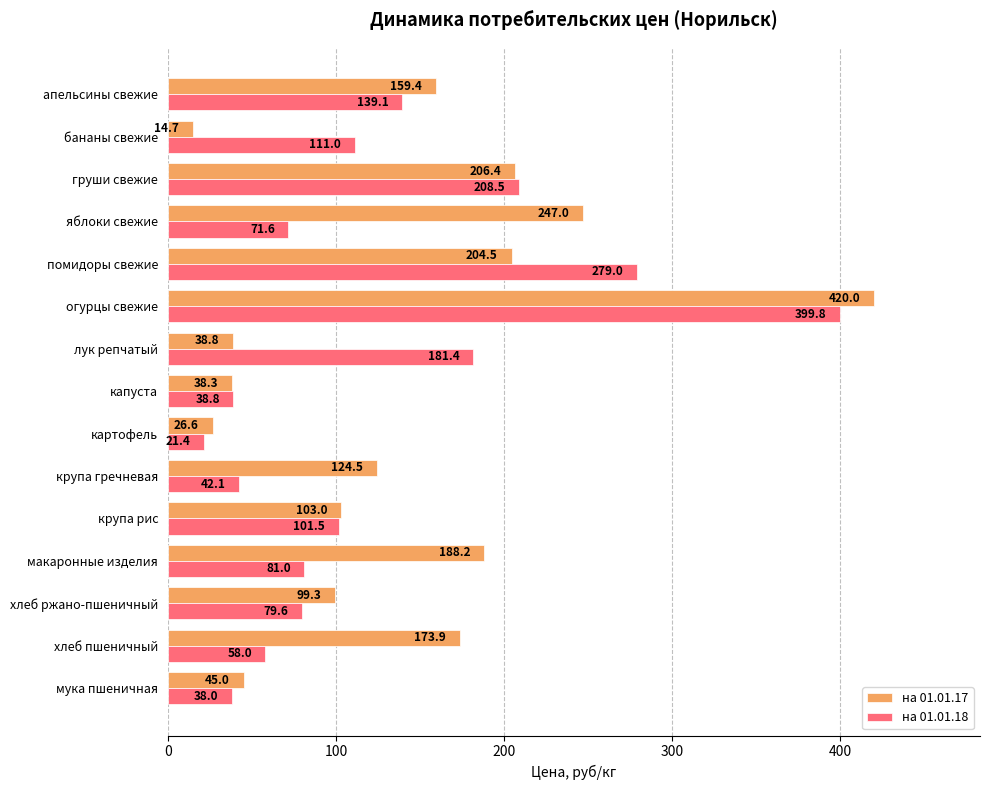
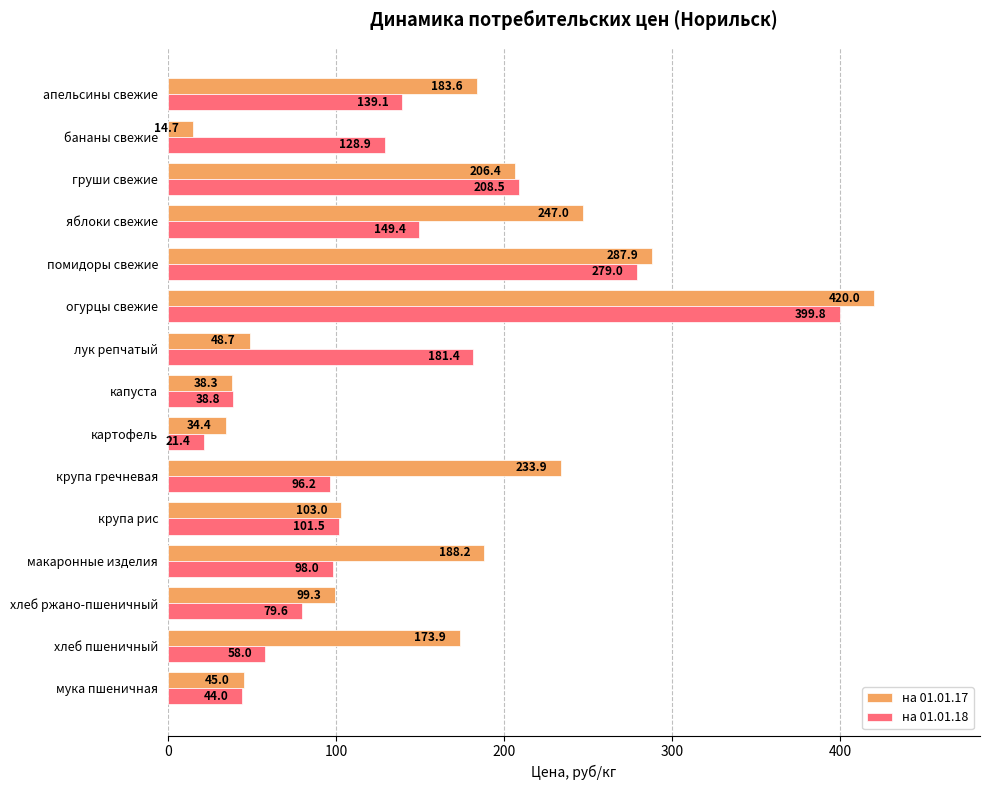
  {
    "на 01.01.17": {
-     "апельсины свежие": 159.4,
+     "апельсины свежие": 183.6,
      "бананы свежие": 14.7,
      "груши свежие": 206.4,
      "яблоки свежие": 247.0,
-     "помидоры свежие": 204.5,
+     "помидоры свежие": 287.9,
      "огурцы свежие": 420.0,
-     "лук репчатый": 38.8,
+     "лук репчатый": 48.7,
      "капуста": 38.3,
-     "картофель": 26.6,
-     "крупа гречневая": 124.5,
+     "картофель": 34.4,
+     "крупа гречневая": 233.9,
      "крупа рис": 103.0,
      "макаронные изделия": 188.2,
      "хлеб ржано-пшеничный": 99.3,
      "хлеб пшеничный": 173.9,
      "мука пшеничная": 45.0
    },
    "на 01.01.18": {
      "апельсины свежие": 139.1,
-     "бананы свежие": 111.0,
+     "бананы свежие": 128.9,
      "груши свежие": 208.5,
-     "яблоки свежие": 71.6,
+     "яблоки свежие": 149.4,
      "помидоры свежие": 279.0,
      "огурцы свежие": 399.8,
      "лук репчатый": 181.4,
      "капуста": 38.8,
      "картофель": 21.4,
-     "крупа гречневая": 42.1,
+     "крупа гречневая": 96.2,
      "крупа рис": 101.5,
-     "макаронные изделия": 81.0,
+     "макаронные изделия": 98.0,
      "хлеб ржано-пшеничный": 79.6,
      "хлеб пшеничный": 58.0,
-     "мука пшеничная": 38.0
+     "мука пшеничная": 44.0
    }
  }
